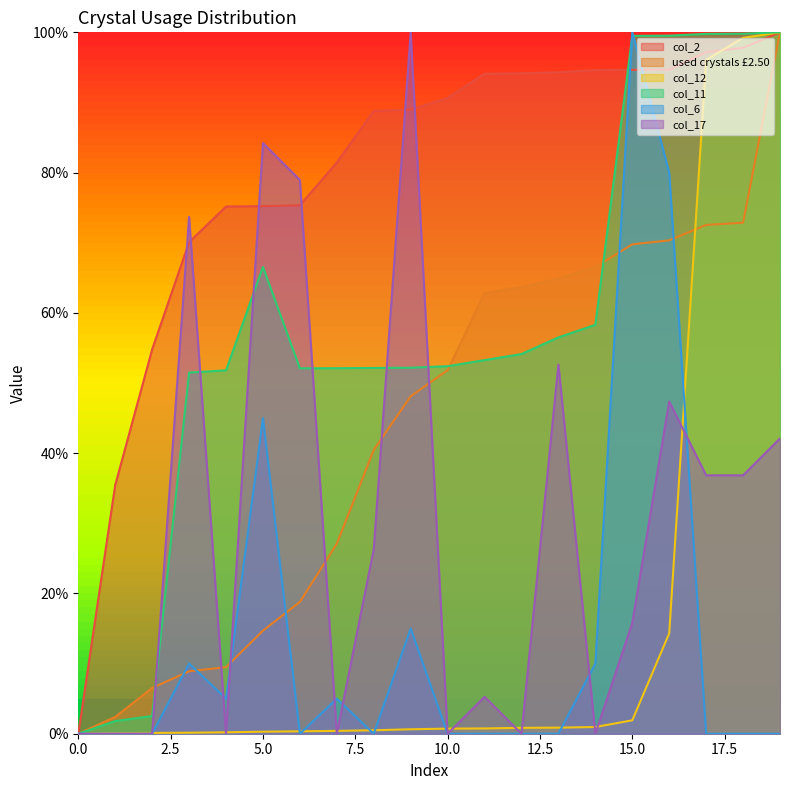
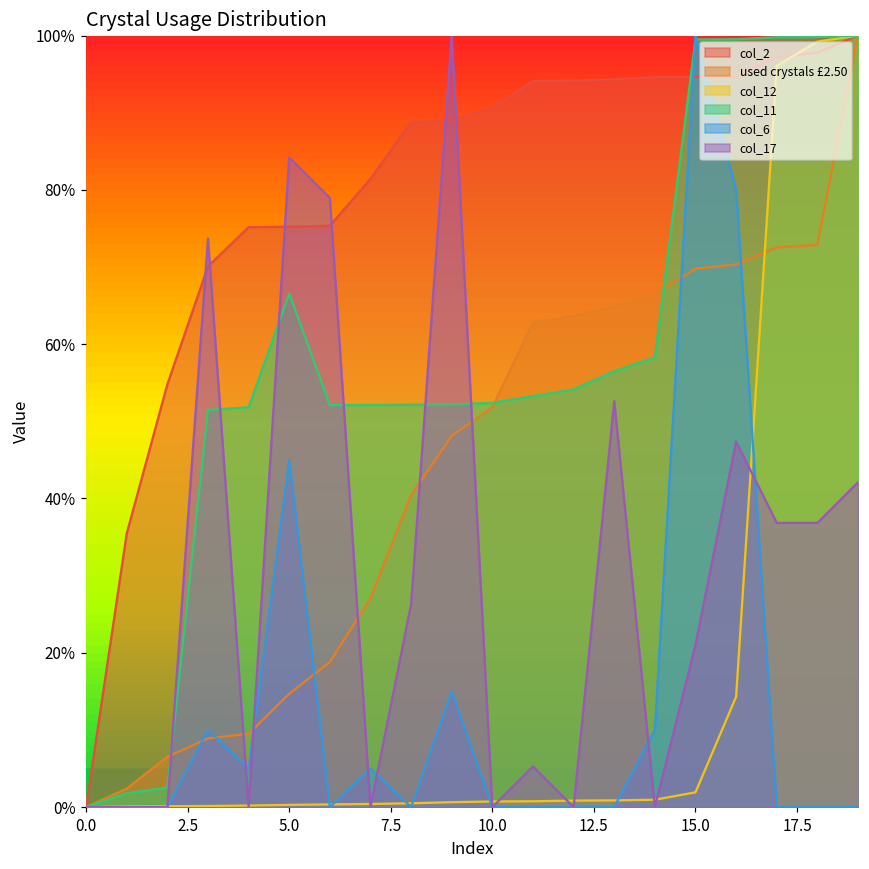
  {
    "col_11": {
      "5.0": "67%",
      "10.0": "52%",
      "15.0": "99%"
    },
    "col_6": {
      "5.0": "45%",
      "15.0": "100%"
    },
    "col_17": {
      "5.0": "84%",
-     "15.0": "16%"
+     "15.0": "21%"
    }
  }
